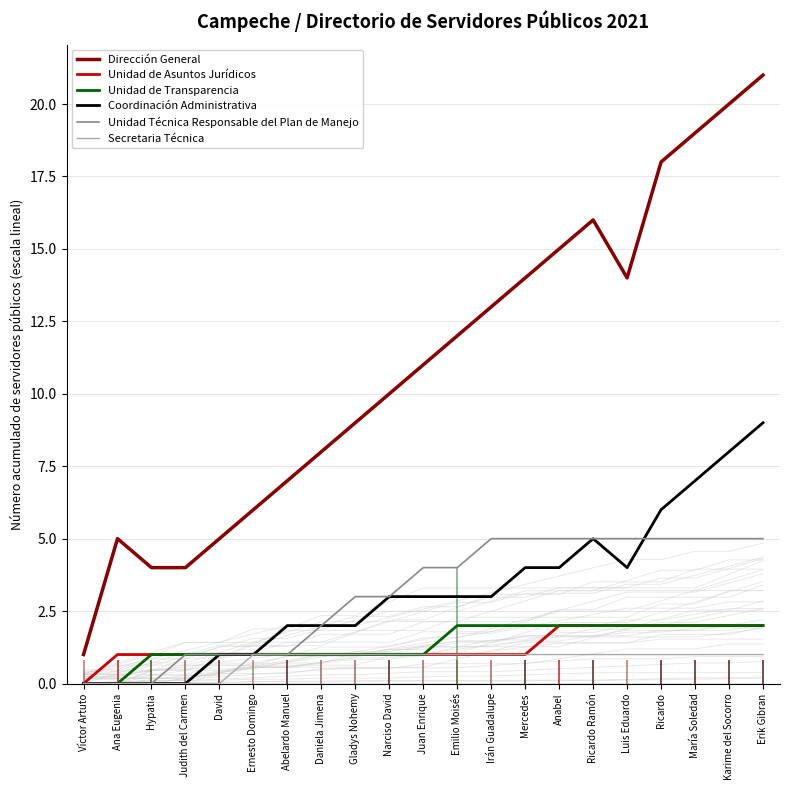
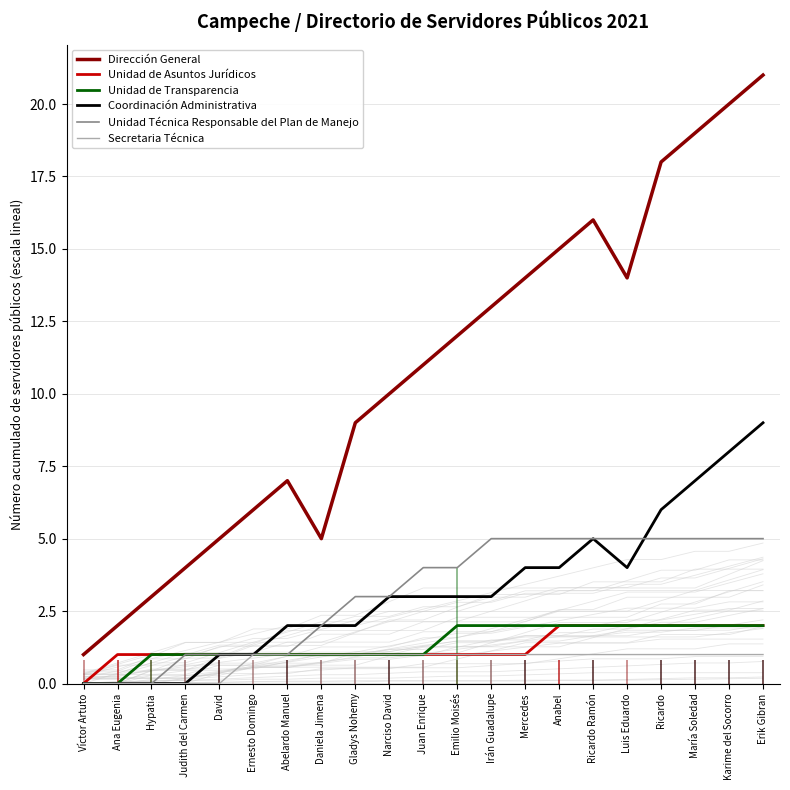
  {
    "Dirección General": {
      "Víctor Artuto": 1,
-     "Ana Eugenia": 5,
-     "Hypatia": 4,
+     "Ana Eugenia": 2,
+     "Hypatia": 3,
      "Judith del Carmen": 4,
      "David": 5,
      "Ernesto Domingo": 6,
      "Abelardo Manuel": 7,
-     "Daniela Jimena": 8,
+     "Daniela Jimena": 5,
      "Gladys Nohemy": 9,
      "Narciso David": 10,
      "Juan Enrique": 11,
      "Emilio Moisés": 12,
      "Irán Guadalupe": 13,
      "Mercedes": 14,
      "Anabel": 15,
      "Ricardo Ramón": 16,
      "Luis Eduardo": 14,
      "Ricardo": 18,
      "María Soledad": 19,
      "Karime del Socorro": 20,
      "Erik Gibran": 21
    },
    "Unidad de Asuntos Jurídicos": {
      "Ana Eugenia": 1
    },
    "Unidad de Transparencia": {
      "Emilio Moisés": 2,
      "Irán Guadalupe": 2
    },
    "Coordinación Administrativa": {
      "Juan Enrique": 3,
      "Emilio Moisés": 3,
      "Mercedes": 4,
      "Anabel": 4,
      "Luis Eduardo": 4,
      "Ricardo": 6,
      "María Soledad": 7,
      "Karime del Socorro": 8,
      "Erik Gibran": 9
    }
  }
